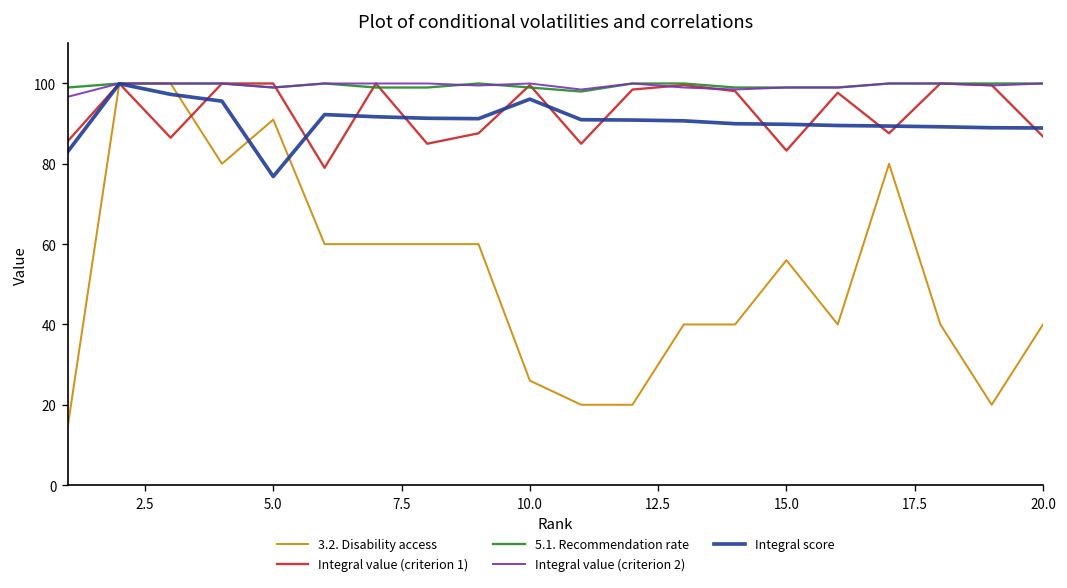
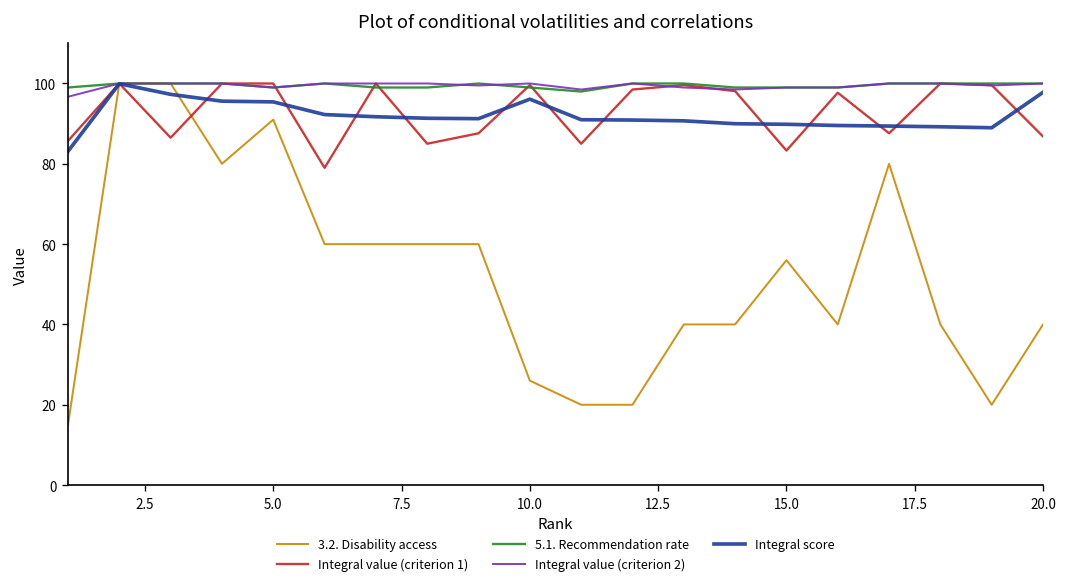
  {
    "3.2. Disability access": {
      "5.0": 91,
      "10.0": 26,
      "15.0": 56,
      "20.0": 40
    },
    "Integral value (criterion 1)": {
      "5.0": 100,
      "15.0": 83,
      "20.0": 87
    },
    "Integral score": {
-     "5.0": 77,
+     "5.0": 95,
      "10.0": 96,
      "15.0": 90,
-     "20.0": 89
+     "20.0": 98
    }
  }
